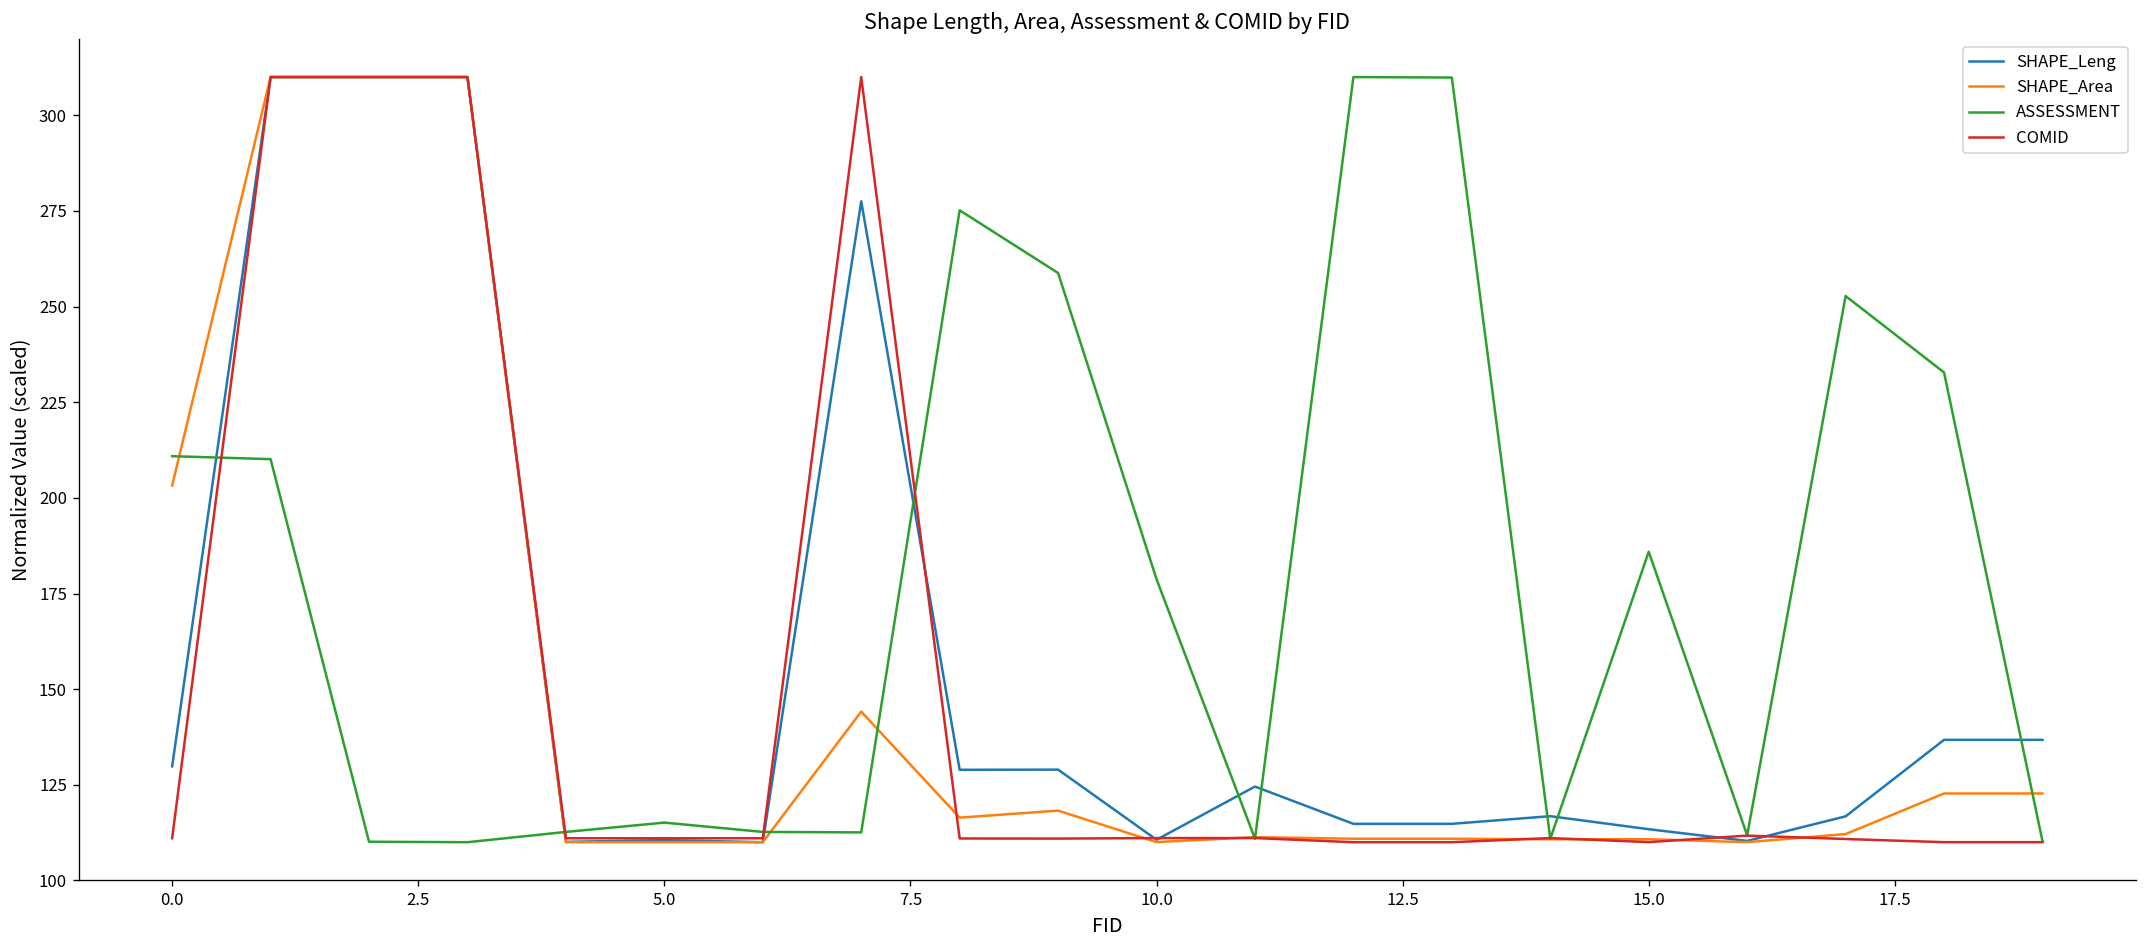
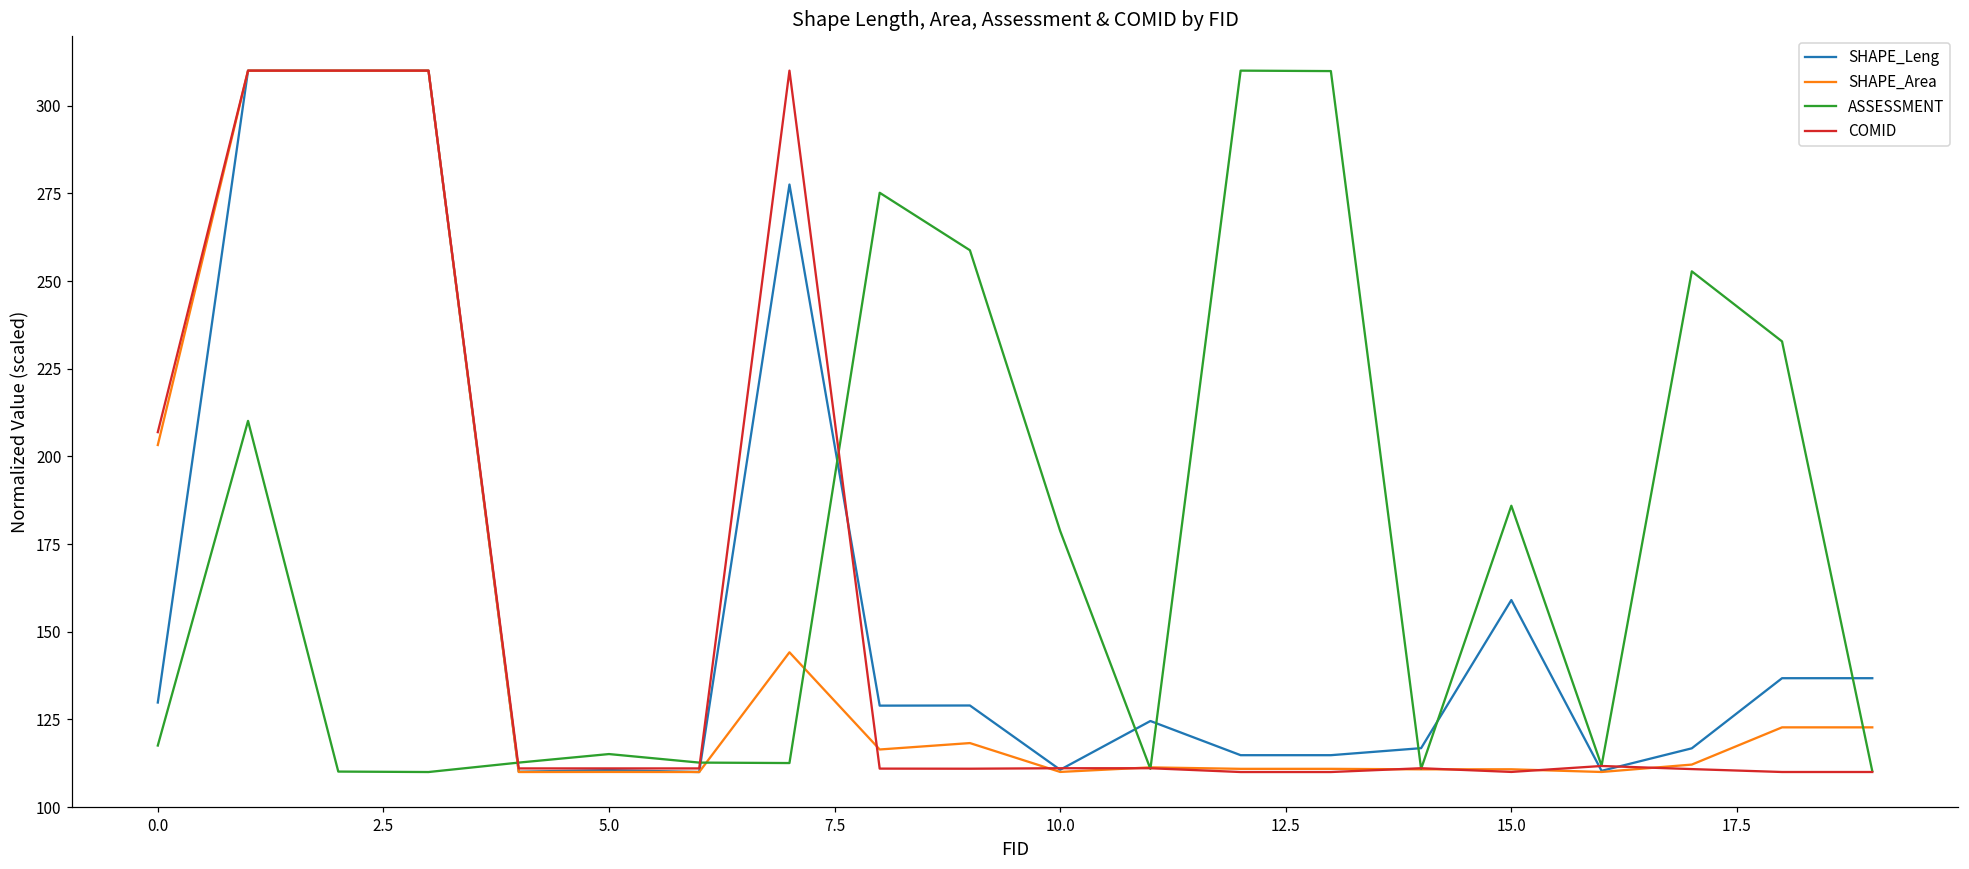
  {
    "SHAPE_Leng": {
      "0.0": 130,
-     "15.0": 113
+     "15.0": 159
    },
    "SHAPE_Area": {
      "0.0": 203
    },
    "ASSESSMENT": {
-     "0.0": 211,
+     "0.0": 118,
      "5.0": 115,
      "10.0": 179,
      "15.0": 186
    },
    "COMID": {
-     "0.0": 111
+     "0.0": 207
    }
  }
